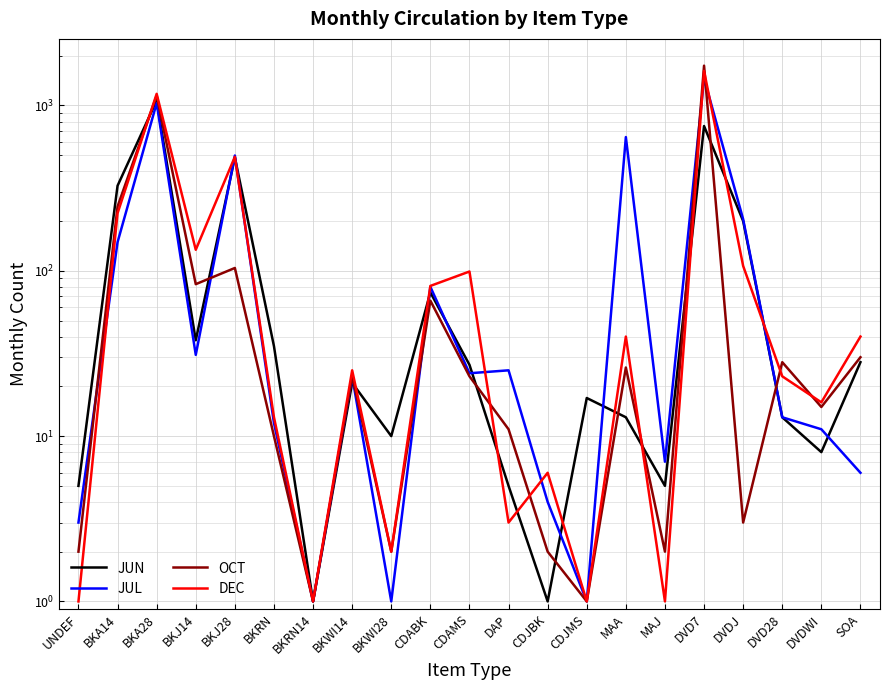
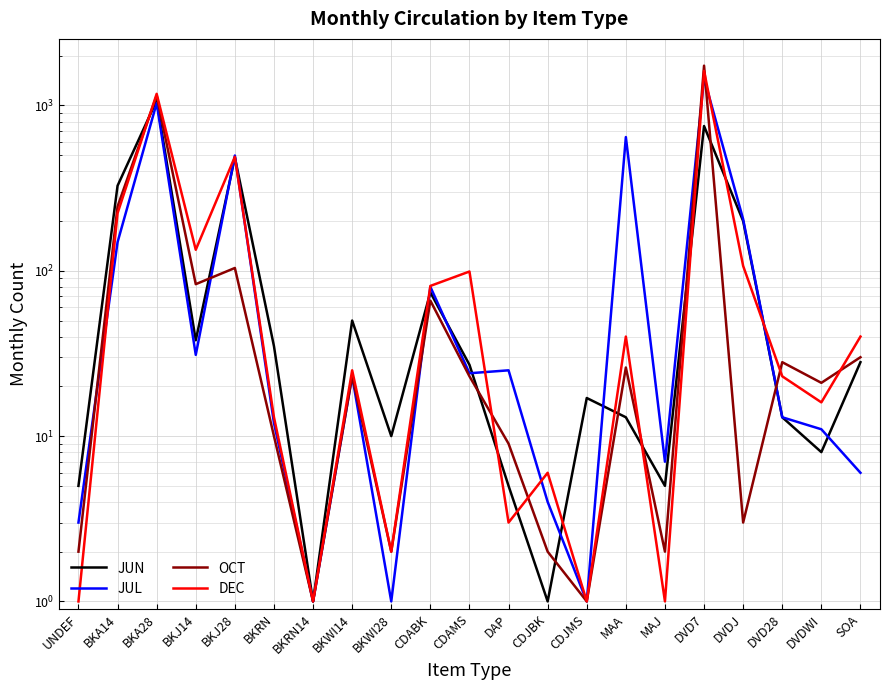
  {
    "JUN": {
      "UNDEF": 5,
      "BKA14": 330,
      "BKA28": 1100,
      "BKJ14": 38,
      "BKRN": 35,
-     "BKWI14": 21,
+     "BKWI14": 50,
      "BKWI28": 10,
      "CDABK": 70,
      "CDAMS": 27,
      "DAP": 5,
      "CDJBK": 1,
      "CDJMS": 17,
      "MAA": 13,
      "MAJ": 5,
      "DVD7": 800,
      "DVDWI": 8,
      "SOA": 28
    },
    "JUL": {
      "UNDEF": 3,
      "BKA14": 150,
      "BKA28": 1000,
      "BKJ14": 31,
      "BKRN": 12,
      "BKWI28": 1,
      "CDAMS": 24,
      "DAP": 25,
      "CDJBK": 4,
      "MAA": 640,
      "MAJ": 7,
      "DVD7": 1500,
      "DVDWI": 11,
      "SOA": 6
    },
    "OCT": {
      "UNDEF": 2,
      "BKA14": 250,
      "BKJ14": 80,
      "BKJ28": 100,
      "BKRN": 10,
      "CDABK": 66,
      "CDAMS": 23,
-     "DAP": 11,
+     "DAP": 9,
      "CDJBK": 2,
      "MAA": 26,
      "MAJ": 2,
      "DVD7": 1700,
      "DVDJ": 3,
      "DVD28": 28,
-     "DVDWI": 15,
+     "DVDWI": 21,
      "SOA": 30
    },
    "DEC": {
      "UNDEF": 1,
      "BKA14": 220,
      "BKJ14": 130,
      "BKRN": 13,
      "BKWI14": 25,
      "CDAMS": 100,
      "DAP": 3,
      "CDJBK": 6,
      "MAA": 40,
      "MAJ": 1,
      "DVD7": 1600,
      "DVDJ": 110,
      "DVD28": 23,
      "DVDWI": 16,
      "SOA": 40
    }
  }
